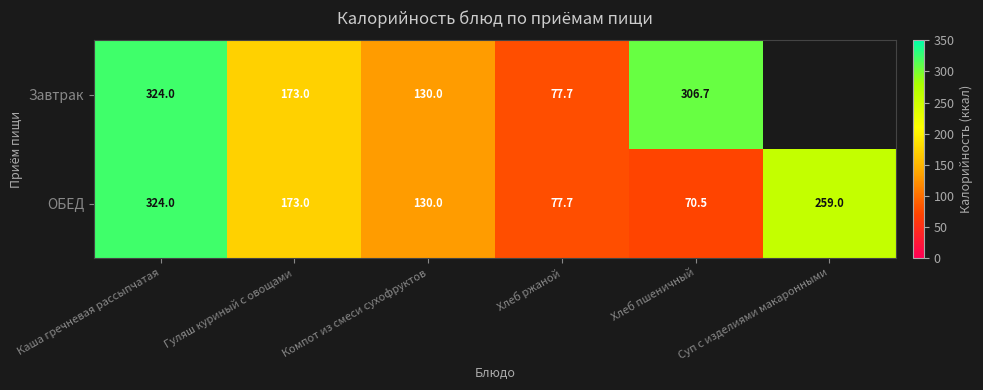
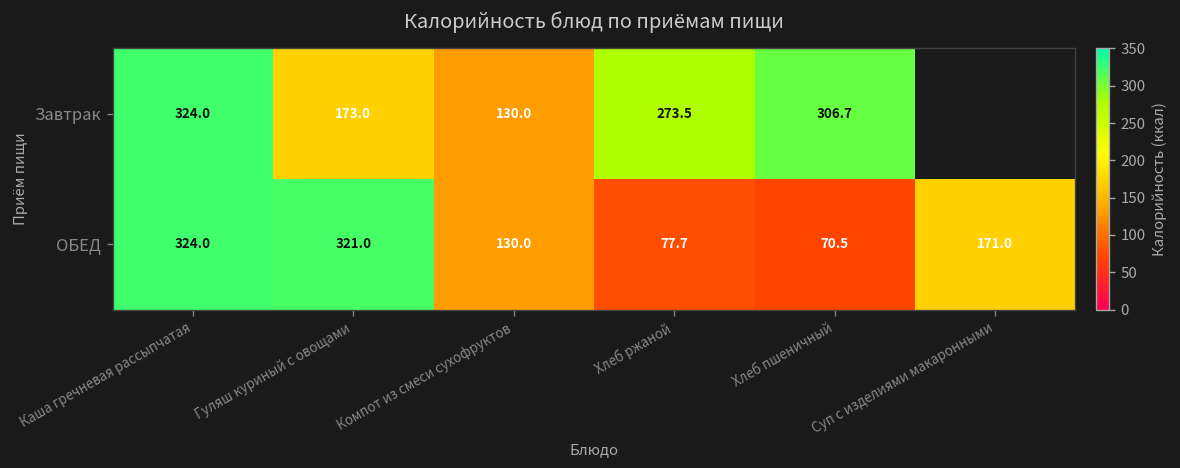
  {
    "Завтрак": {
      "Каша гречневая рассыпчатая": 324.0,
      "Гуляш куриный с овощами": 173.0,
      "Компот из смеси сухофруктов": 130.0,
-     "Хлеб ржаной": 77.7,
+     "Хлеб ржаной": 273.5,
      "Хлеб пшеничный": 306.7
    },
    "ОБЕД": {
      "Каша гречневая рассыпчатая": 324.0,
-     "Гуляш куриный с овощами": 173.0,
+     "Гуляш куриный с овощами": 321.0,
      "Компот из смеси сухофруктов": 130.0,
      "Хлеб ржаной": 77.7,
      "Хлеб пшеничный": 70.5,
-     "Суп с изделиями макаронными": 259.0
+     "Суп с изделиями макаронными": 171.0
    }
  }
